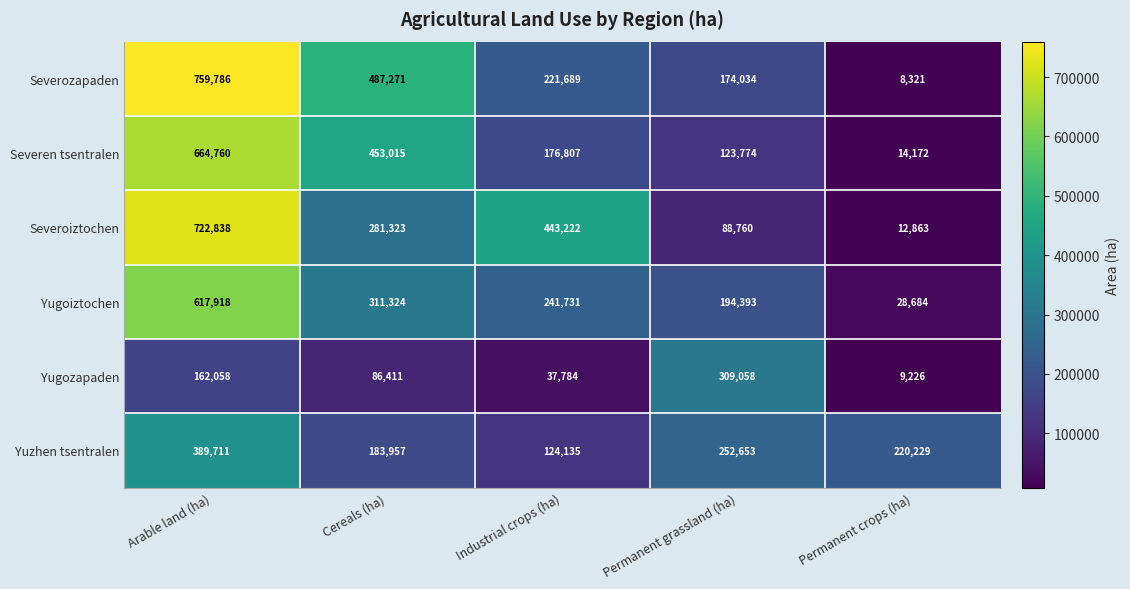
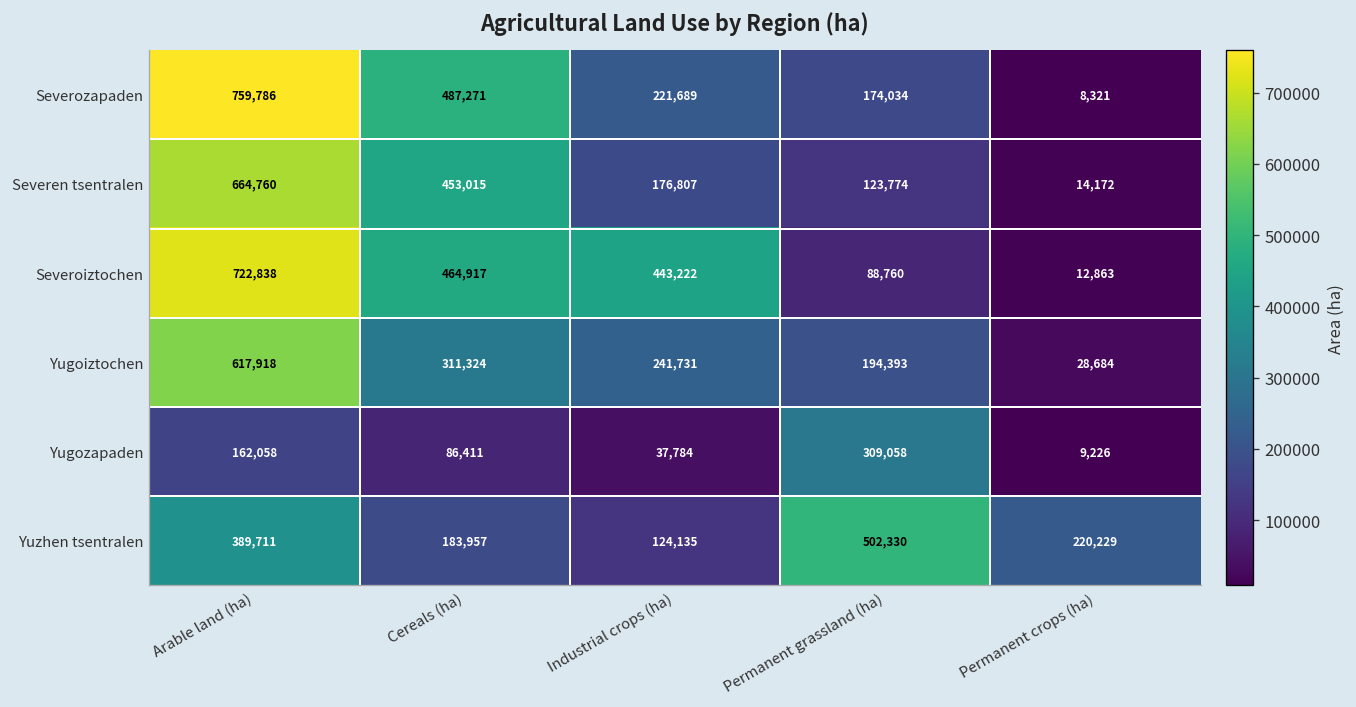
  {
    "Severozapaden": {
      "Arable land (ha)": "759,786",
      "Cereals (ha)": "487,271",
      "Industrial crops (ha)": "221,689",
      "Permanent grassland (ha)": "174,034",
      "Permanent crops (ha)": "8,321"
    },
    "Severen tsentralen": {
      "Arable land (ha)": "664,760",
      "Cereals (ha)": "453,015",
      "Industrial crops (ha)": "176,807",
      "Permanent grassland (ha)": "123,774",
      "Permanent crops (ha)": "14,172"
    },
    "Severoiztochen": {
      "Arable land (ha)": "722,838",
-     "Cereals (ha)": "281,323",
+     "Cereals (ha)": "464,917",
      "Industrial crops (ha)": "443,222",
      "Permanent grassland (ha)": "88,760",
      "Permanent crops (ha)": "12,863"
    },
    "Yugoiztochen": {
      "Arable land (ha)": "617,918",
      "Cereals (ha)": "311,324",
      "Industrial crops (ha)": "241,731",
      "Permanent grassland (ha)": "194,393",
      "Permanent crops (ha)": "28,684"
    },
    "Yugozapaden": {
      "Arable land (ha)": "162,058",
      "Cereals (ha)": "86,411",
      "Industrial crops (ha)": "37,784",
      "Permanent grassland (ha)": "309,058",
      "Permanent crops (ha)": "9,226"
    },
    "Yuzhen tsentralen": {
      "Arable land (ha)": "389,711",
      "Cereals (ha)": "183,957",
      "Industrial crops (ha)": "124,135",
-     "Permanent grassland (ha)": "252,653",
+     "Permanent grassland (ha)": "502,330",
      "Permanent crops (ha)": "220,229"
    }
  }
